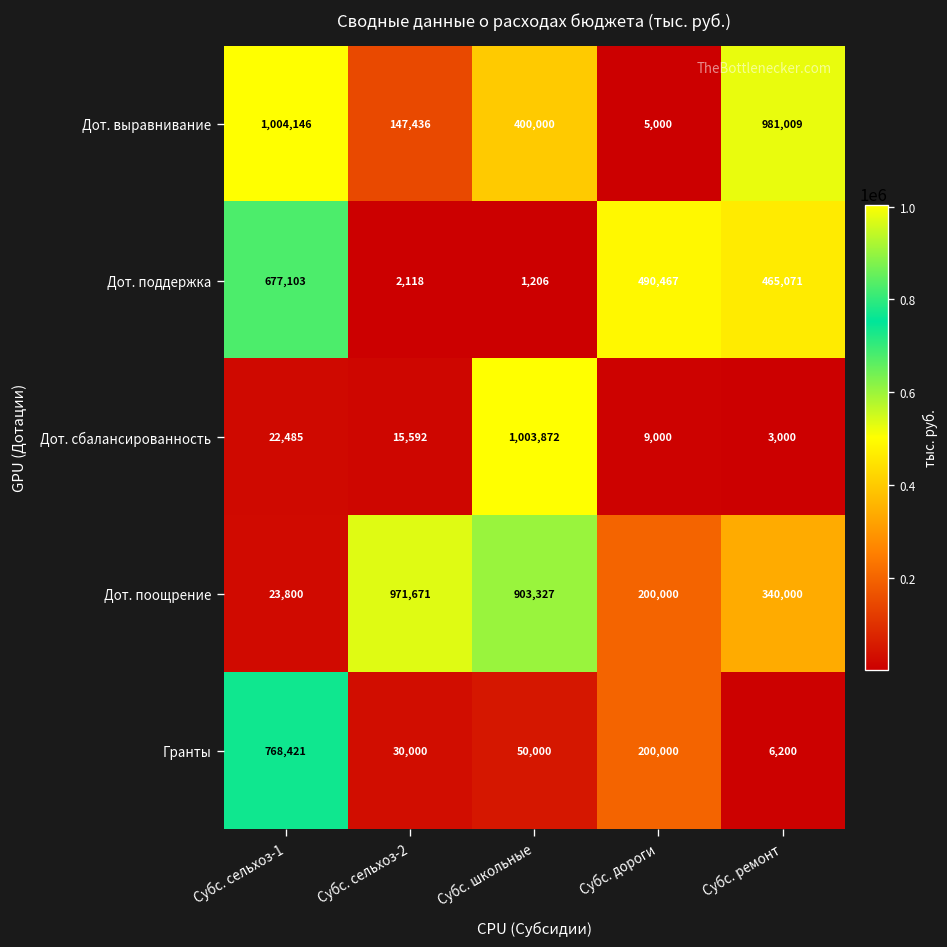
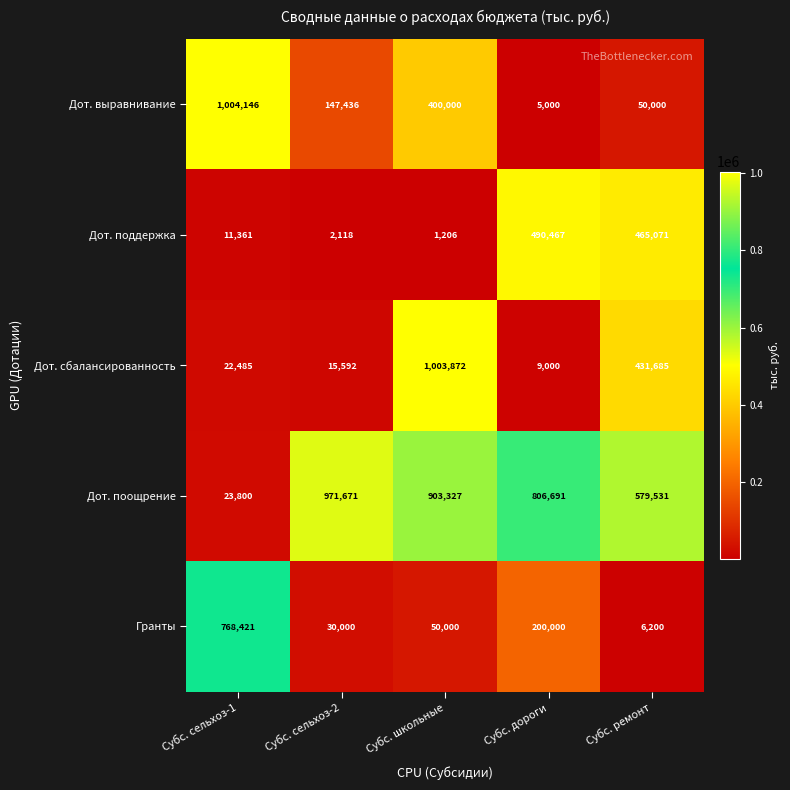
  {
    "Дот. выравнивание": {
      "Субс. сельхоз-1": "1,004,146",
      "Субс. сельхоз-2": "147,436",
      "Субс. школьные": "400,000",
      "Субс. дороги": "5,000",
-     "Субс. ремонт": "981,009"
+     "Субс. ремонт": "50,000"
    },
    "Дот. поддержка": {
-     "Субс. сельхоз-1": "677,103",
+     "Субс. сельхоз-1": "11,361",
      "Субс. сельхоз-2": "2,118",
      "Субс. школьные": "1,206",
      "Субс. дороги": "490,467",
      "Субс. ремонт": "465,071"
    },
    "Дот. сбалансированность": {
      "Субс. сельхоз-1": "22,485",
      "Субс. сельхоз-2": "15,592",
      "Субс. школьные": "1,003,872",
      "Субс. дороги": "9,000",
-     "Субс. ремонт": "3,000"
+     "Субс. ремонт": "431,685"
    },
    "Дот. поощрение": {
      "Субс. сельхоз-1": "23,800",
      "Субс. сельхоз-2": "971,671",
      "Субс. школьные": "903,327",
-     "Субс. дороги": "200,000",
-     "Субс. ремонт": "340,000"
+     "Субс. дороги": "806,691",
+     "Субс. ремонт": "579,531"
    },
    "Гранты": {
      "Субс. сельхоз-1": "768,421",
      "Субс. сельхоз-2": "30,000",
      "Субс. школьные": "50,000",
      "Субс. дороги": "200,000",
      "Субс. ремонт": "6,200"
    }
  }
